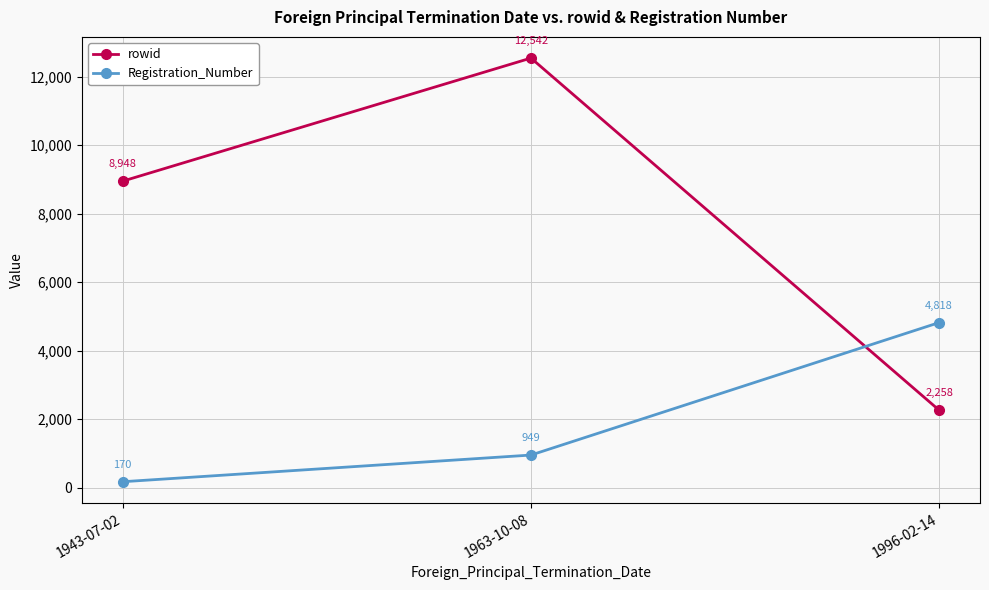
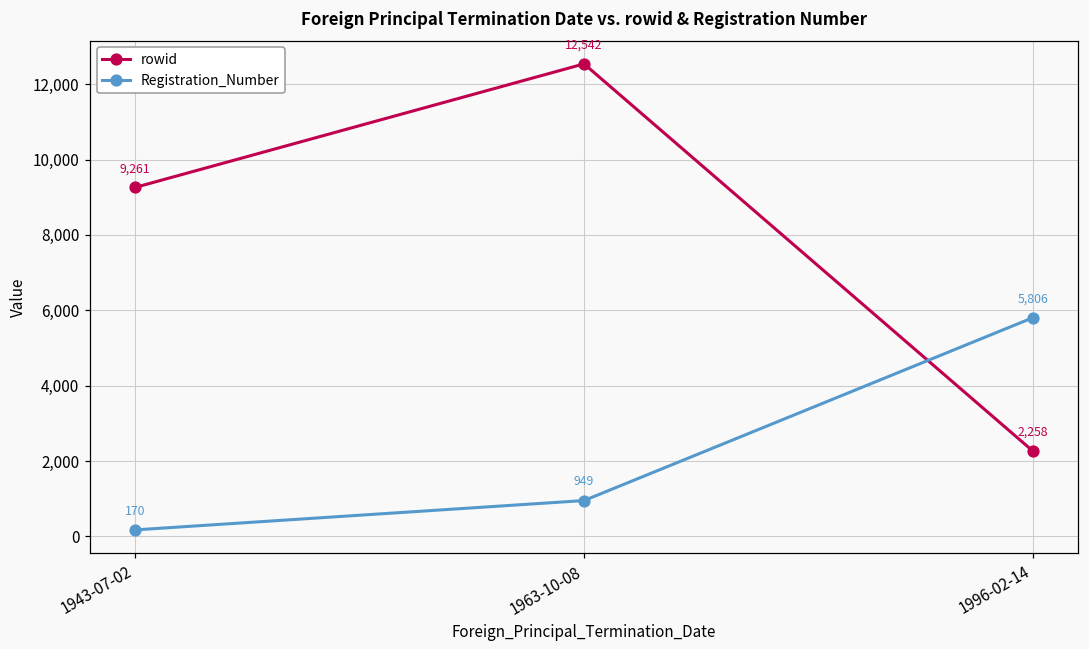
  {
    "rowid": {
-     "1943-07-02": "8,948",
+     "1943-07-02": "9,261",
      "1963-10-08": "12,542",
      "1996-02-14": "2,258"
    },
    "Registration_Number": {
      "1943-07-02": "170",
      "1963-10-08": "949",
-     "1996-02-14": "4,818"
+     "1996-02-14": "5,806"
    }
  }
